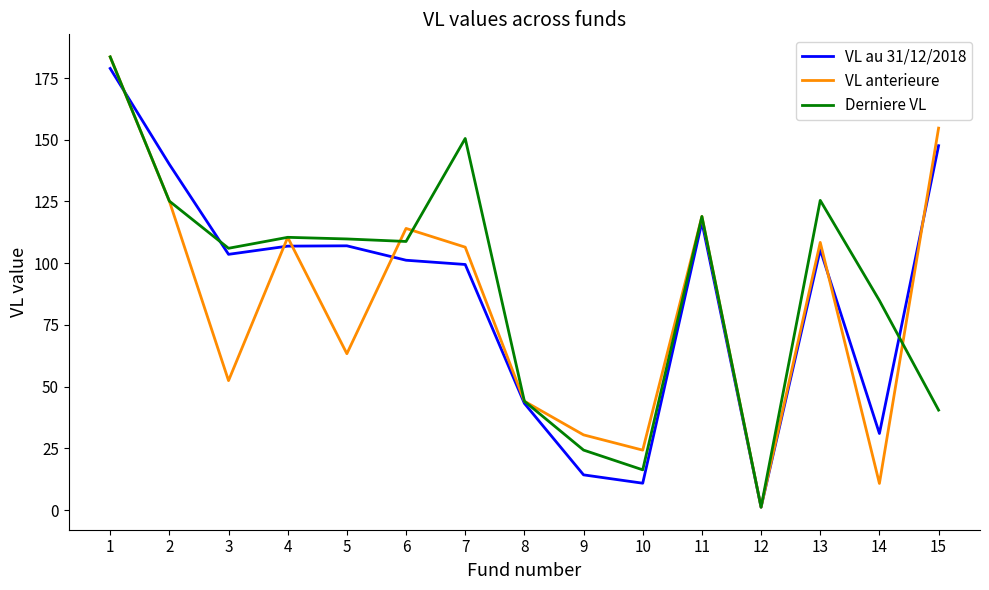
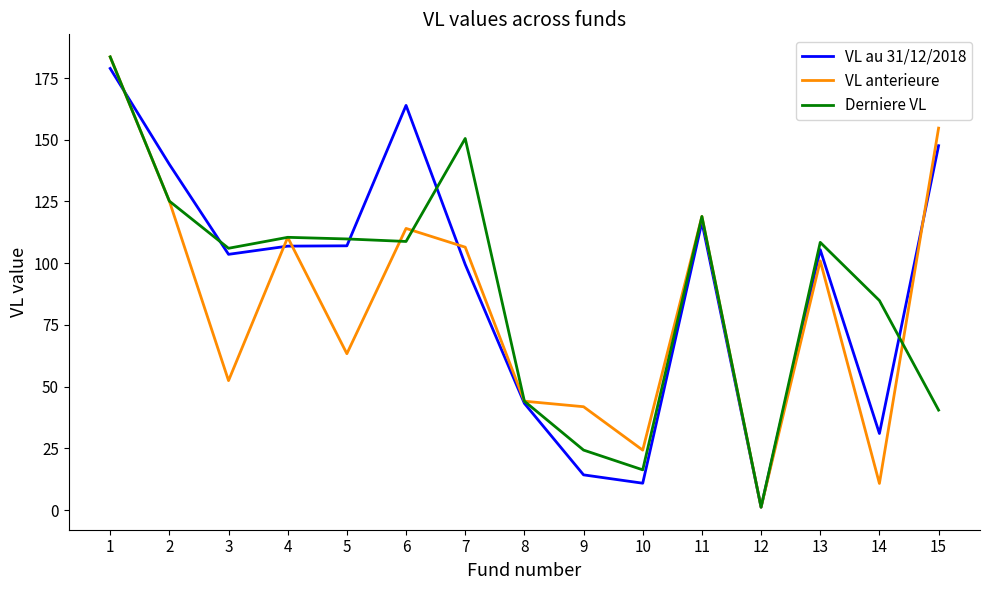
  {
    "VL au 31/12/2018": {
      "1": 179,
      "2": 140,
      "3": 104,
      "4": 107,
      "5": 107,
-     "6": 101,
+     "6": 164,
      "7": 99,
      "9": 14,
      "10": 11,
      "11": 117,
      "13": 105,
      "14": 31,
      "15": 148
    },
    "VL anterieure": {
      "3": 52,
      "5": 63,
      "6": 114,
      "7": 106,
-     "9": 30,
+     "9": 42,
      "10": 24,
-     "13": 108,
+     "13": 101,
      "14": 11,
      "15": 155
    },
    "Derniere VL": {
      "3": 106,
      "5": 110,
      "6": 109,
      "7": 151,
      "9": 24,
      "10": 16,
-     "13": 125,
+     "13": 108,
      "14": 85,
      "15": 40
    }
  }
